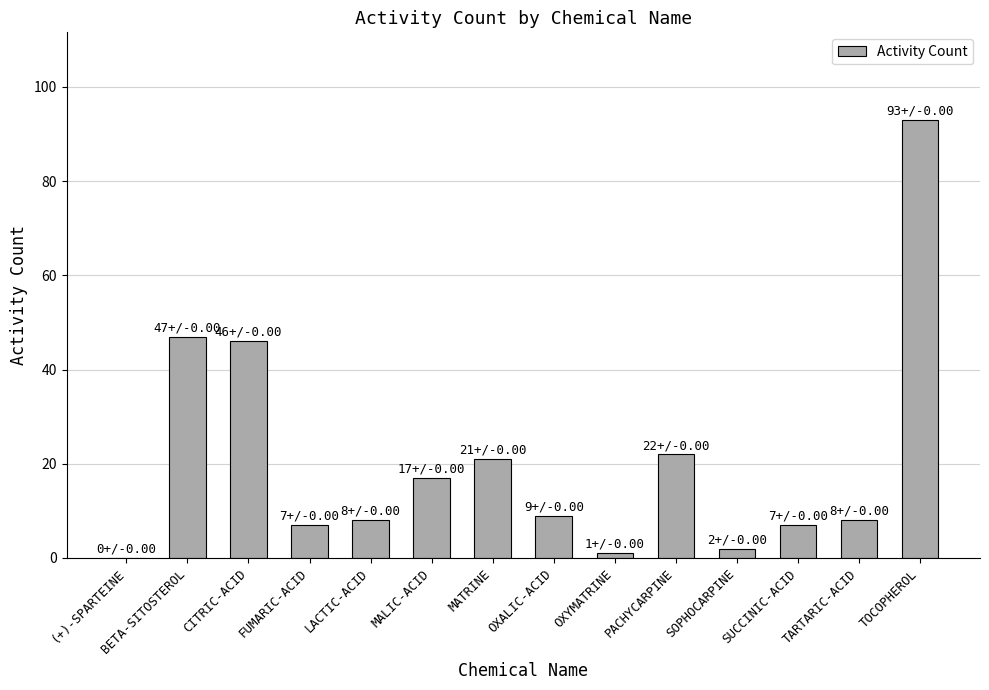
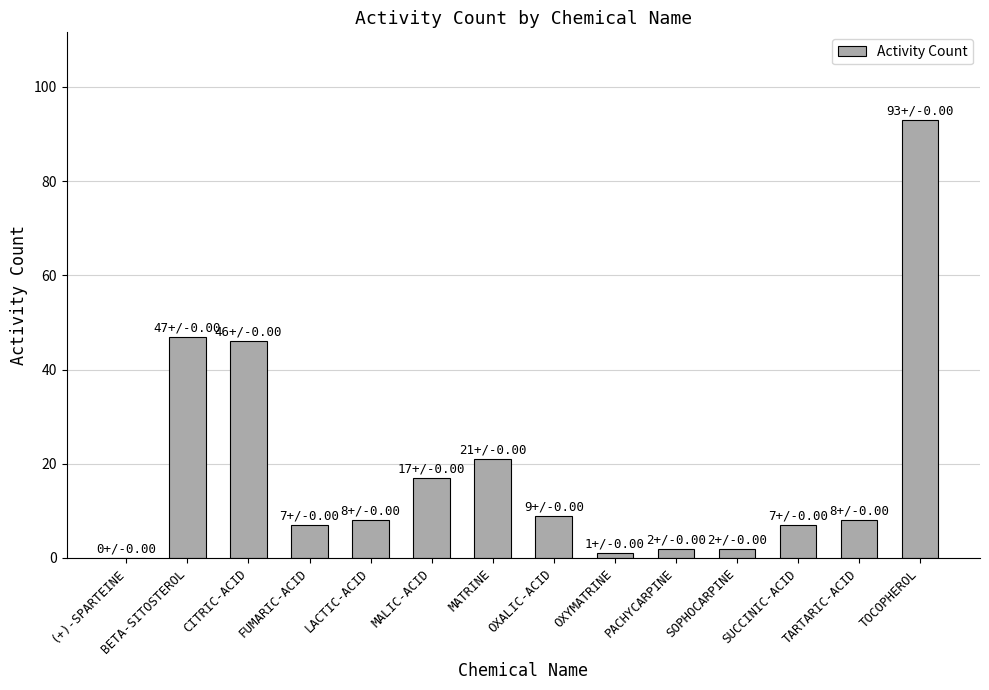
  {
    "(+)-SPARTEINE": "0+/",
    "BETA-SITOSTEROL": "47+/",
    "CITRIC-ACID": "46+/",
    "FUMARIC-ACID": "7+/",
    "LACTIC-ACID": "8+/",
    "MALIC-ACID": "17+/",
    "MATRINE": "21+/",
    "OXALIC-ACID": "9+/",
    "OXYMATRINE": "1+/",
-   "PACHYCARPINE": "22+/",
+   "PACHYCARPINE": "2+/",
    "SOPHOCARPINE": "2+/",
    "SUCCINIC-ACID": "7+/",
    "TARTARIC-ACID": "8+/",
    "TOCOPHEROL": "93+/"
  }
